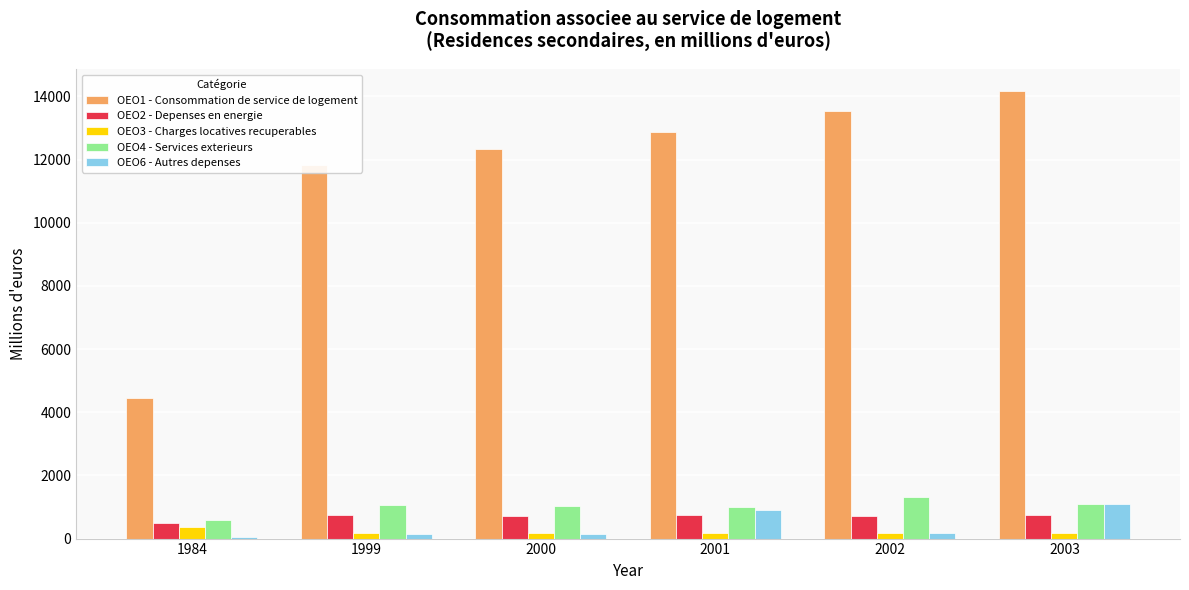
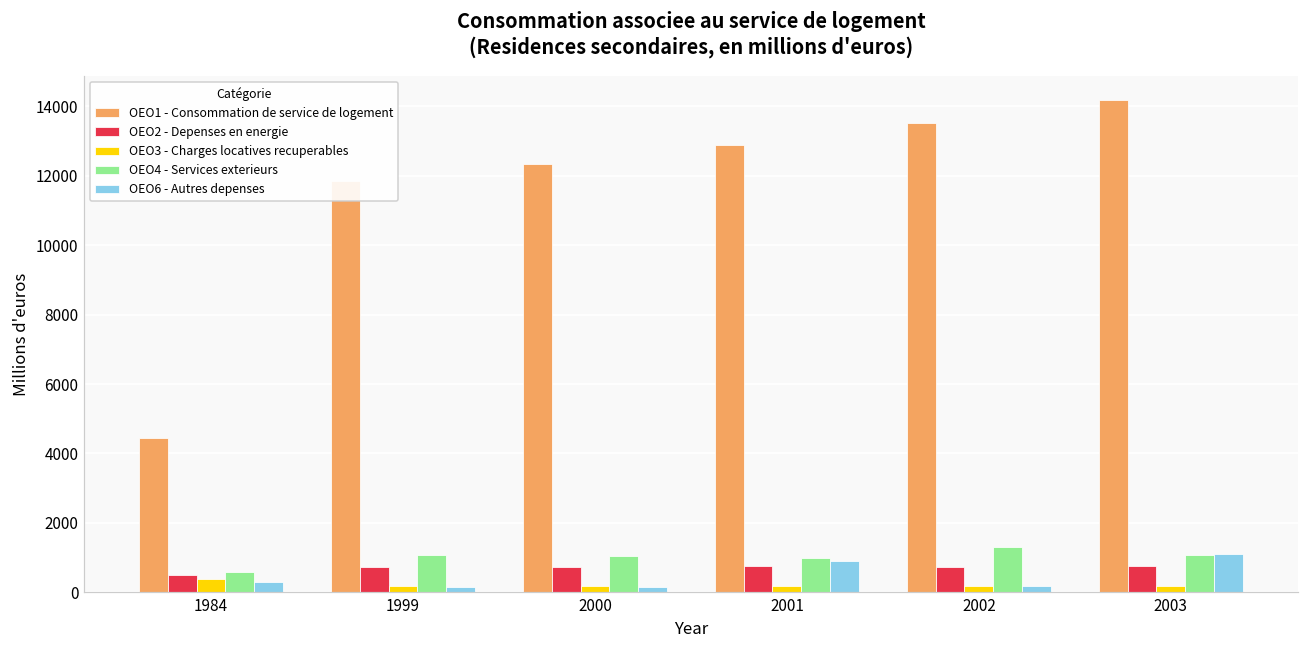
  {
    "OEO1 - Consommation de service de logement": {
      "1984": 4500,
      "2000": 12300,
      "2001": 12900,
      "2002": 13500,
      "2003": 14200
    },
    "OEO2 - Depenses en energie": {
      "1984": 500,
      "1999": 700,
      "2000": 700,
      "2001": 800,
      "2002": 700,
      "2003": 800
    },
    "OEO3 - Charges locatives recuperables": {
      "1984": 400,
      "1999": 200,
      "2000": 200,
      "2001": 200,
      "2002": 200,
      "2003": 200
    },
    "OEO4 - Services exterieurs": {
      "1984": 600,
      "1999": 1100,
      "2000": 1000,
      "2001": 1000,
      "2002": 1300,
      "2003": 1100
    },
    "OEO6 - Autres depenses": {
-     "1984": 0,
+     "1984": 300,
      "1999": 100,
      "2000": 200,
      "2001": 900,
      "2002": 200,
      "2003": 1100
    }
  }
